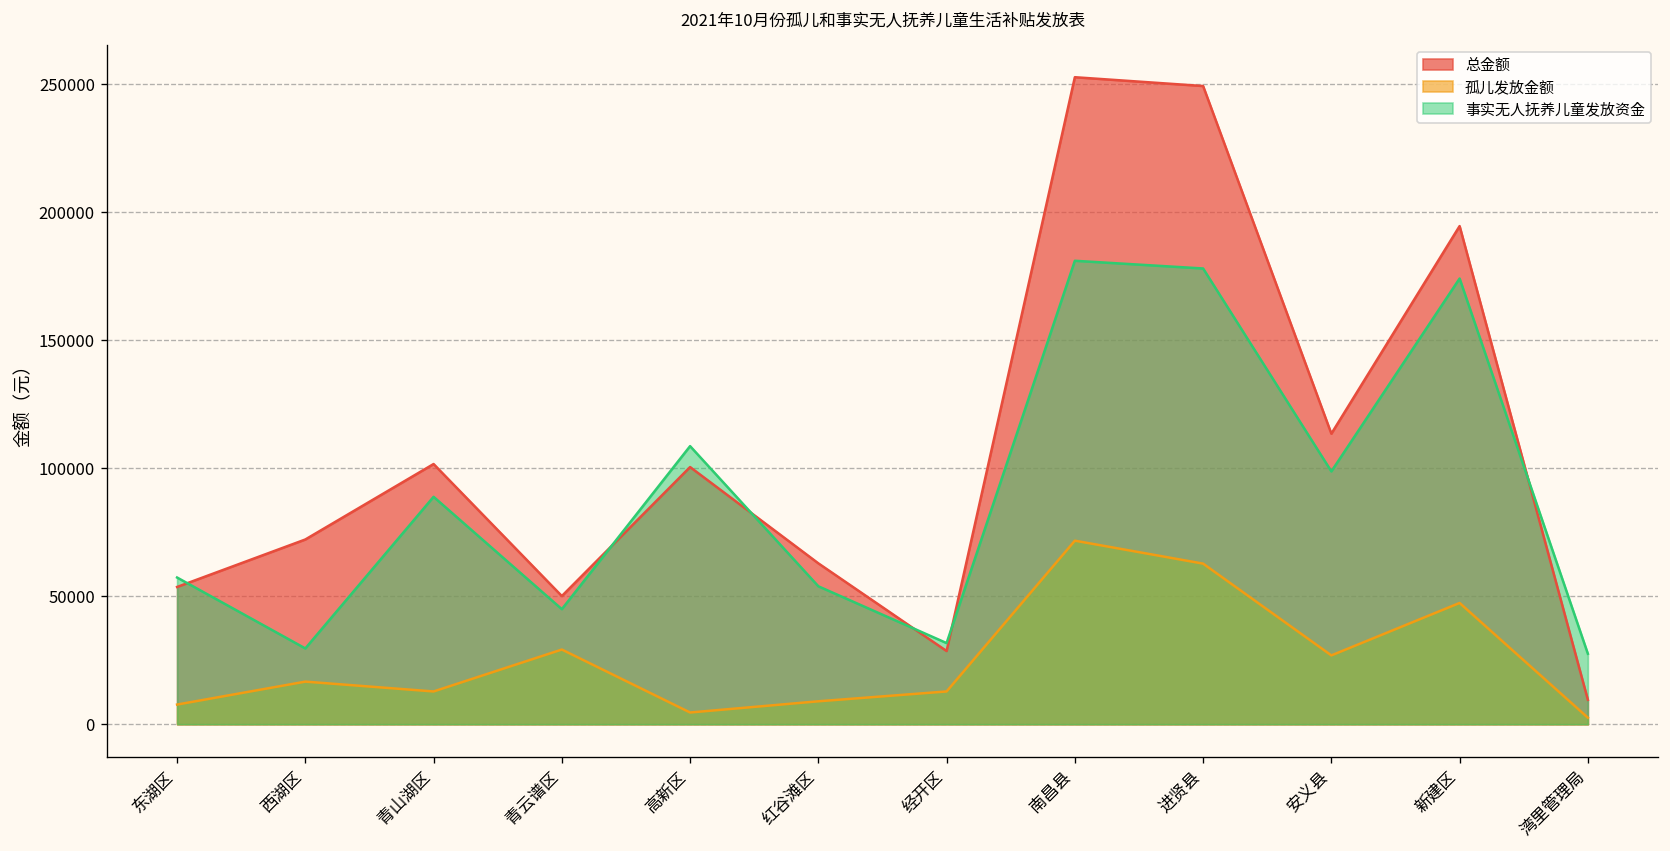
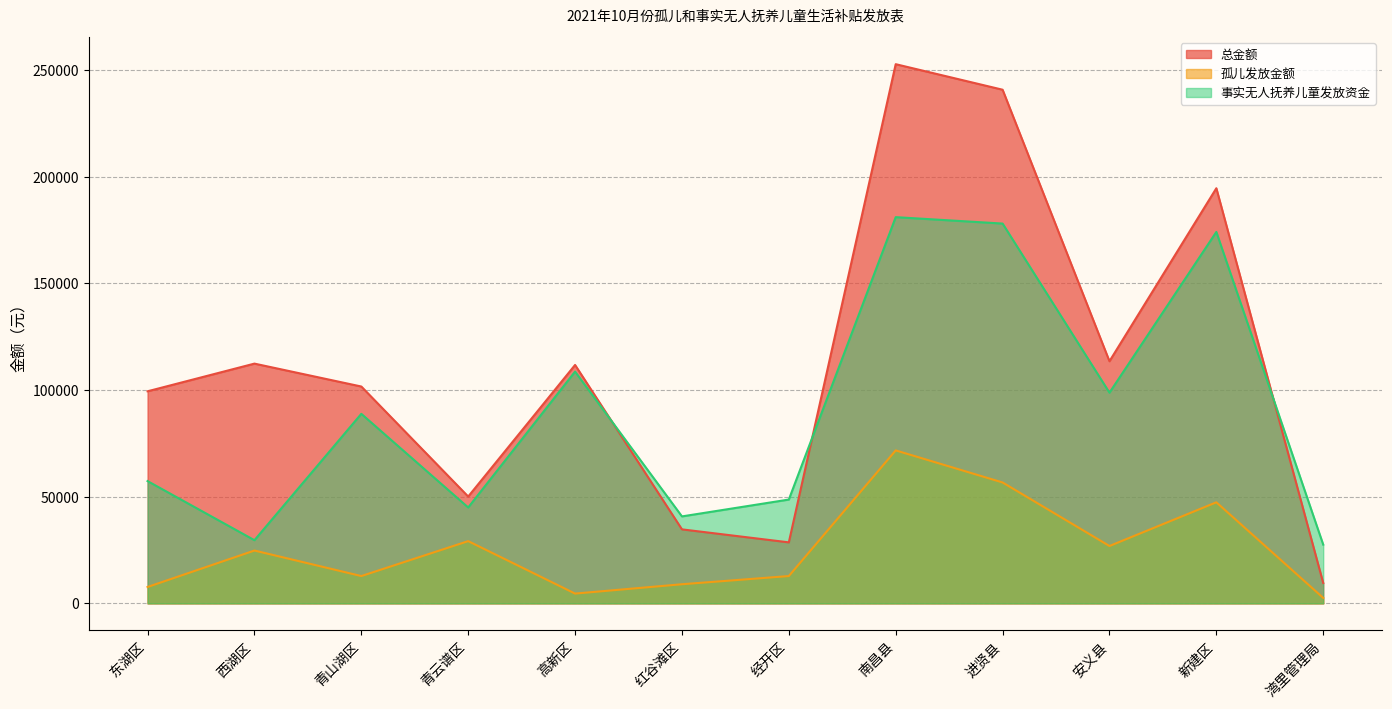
  {
    "总金额": {
-     "东湖区": 54000,
-     "西湖区": 72000,
+     "东湖区": 99000,
+     "西湖区": 112000,
      "青山湖区": 102000,
      "青云谱区": 50000,
-     "高新区": 100000,
-     "红谷滩区": 63000,
+     "高新区": 112000,
+     "红谷滩区": 35000,
      "经开区": 29000,
      "南昌县": 253000,
-     "进贤县": 249000,
+     "进贤县": 241000,
      "安义县": 113000,
      "新建区": 195000,
      "湾里管理局": 10000
    },
    "孤儿发放金额": {
      "东湖区": 8000,
-     "西湖区": 17000,
+     "西湖区": 25000,
      "青山湖区": 13000,
      "青云谱区": 29000,
      "高新区": 5000,
      "红谷滩区": 9000,
      "经开区": 13000,
      "南昌县": 72000,
-     "进贤县": 63000,
+     "进贤县": 57000,
      "安义县": 27000,
      "新建区": 47000,
      "湾里管理局": 3000
    },
    "事实无人抚养儿童发放资金": {
      "东湖区": 57000,
      "西湖区": 30000,
      "青山湖区": 89000,
      "青云谱区": 45000,
      "高新区": 109000,
-     "红谷滩区": 54000,
-     "经开区": 32000,
+     "红谷滩区": 41000,
+     "经开区": 49000,
      "南昌县": 181000,
      "进贤县": 178000,
      "安义县": 99000,
      "新建区": 174000,
      "湾里管理局": 28000
    }
  }
